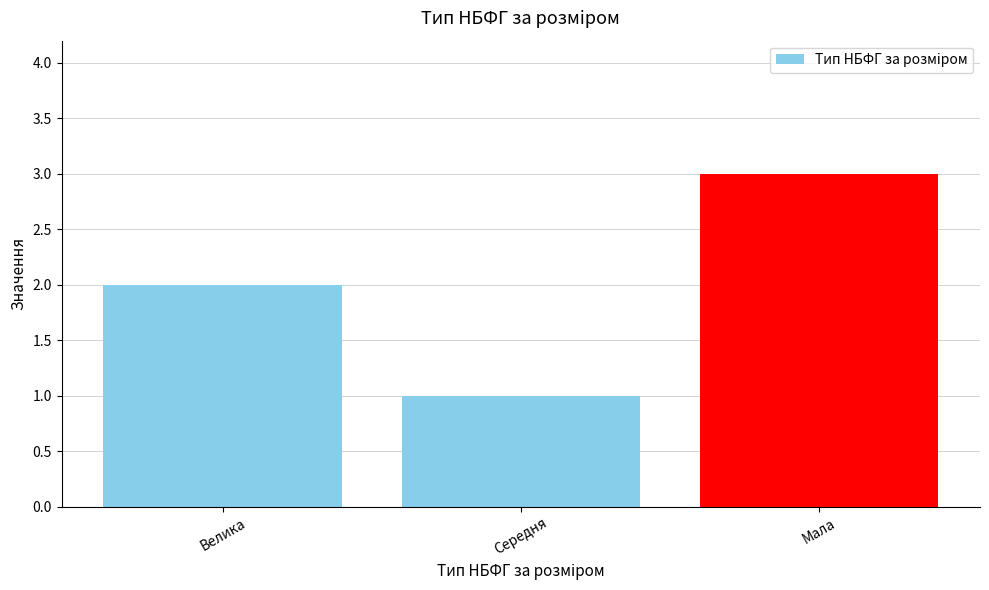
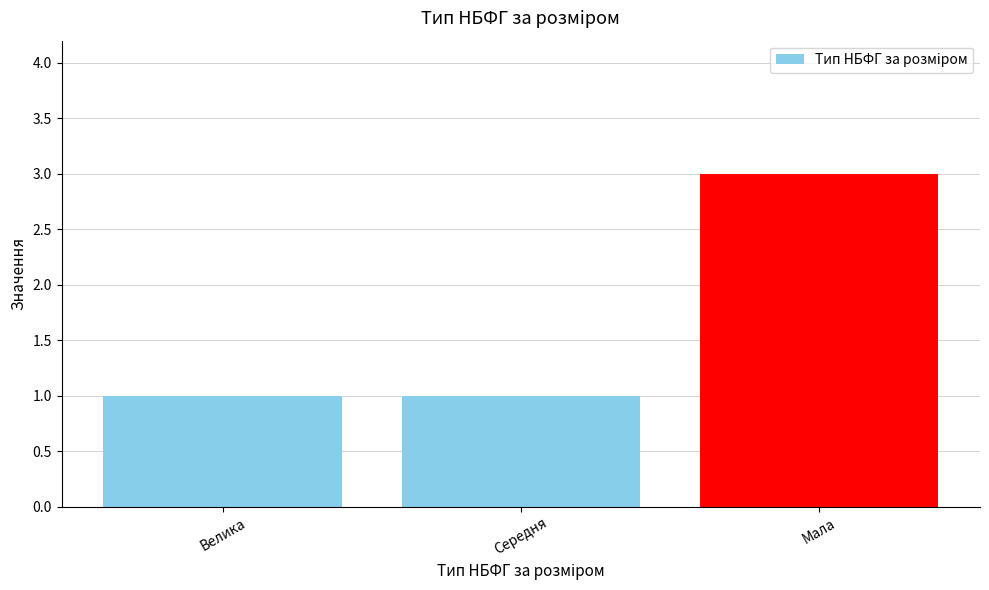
  {
-   "Велика": 2,
+   "Велика": 1,
    "Середня": 1,
    "Мала": 3
  }
